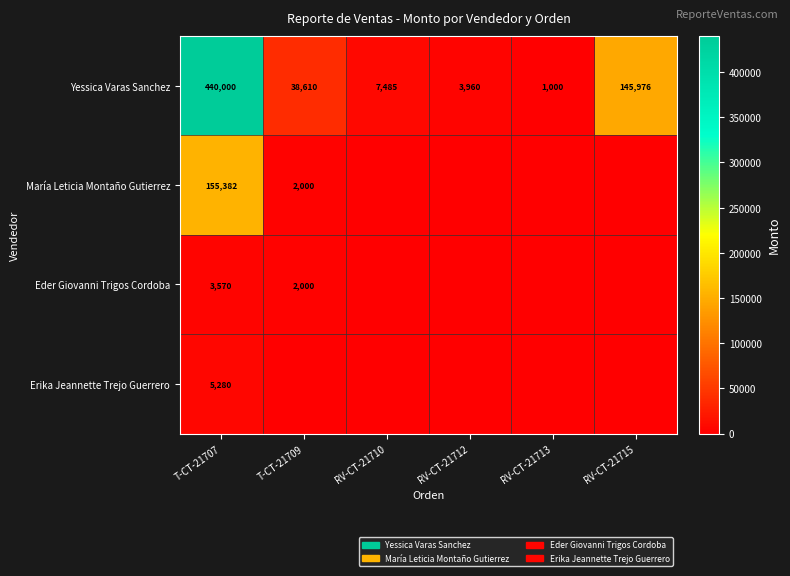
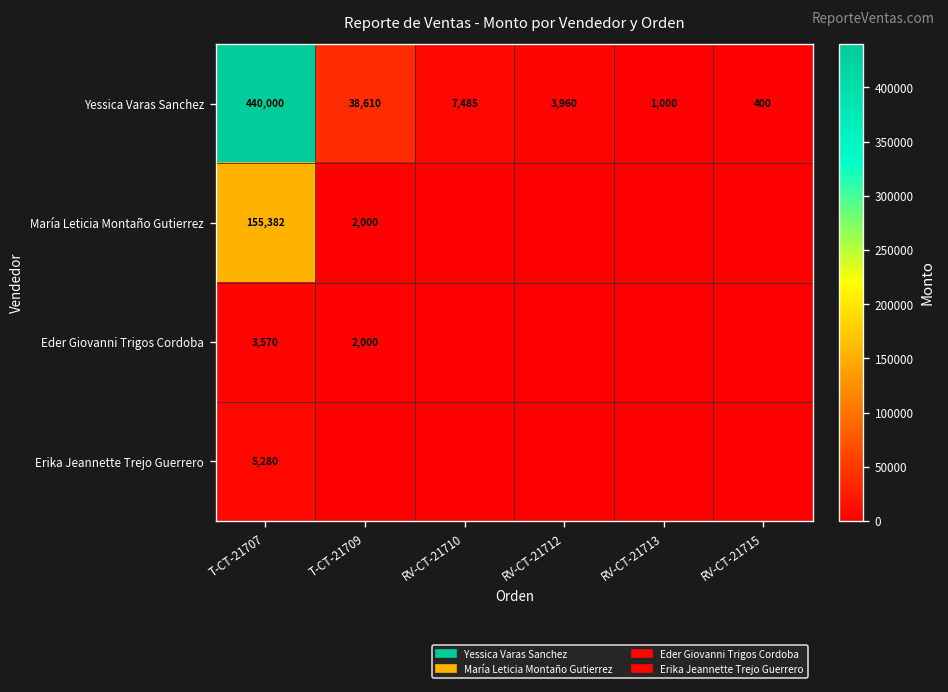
  {
    "Yessica Varas Sanchez": {
      "T-CT-21707": "440,000",
      "T-CT-21709": "38,610",
      "RV-CT-21710": "7,485",
      "RV-CT-21712": "3,960",
      "RV-CT-21713": "1,000",
-     "RV-CT-21715": "145,976"
+     "RV-CT-21715": "400"
    },
    "María Leticia Montaño Gutierrez": {
      "T-CT-21707": "155,382",
      "T-CT-21709": "2,000"
    },
    "Eder Giovanni Trigos Cordoba": {
      "T-CT-21707": "3,570",
      "T-CT-21709": "2,000"
    },
    "Erika Jeannette Trejo Guerrero": {
      "T-CT-21707": "5,280"
    }
  }
